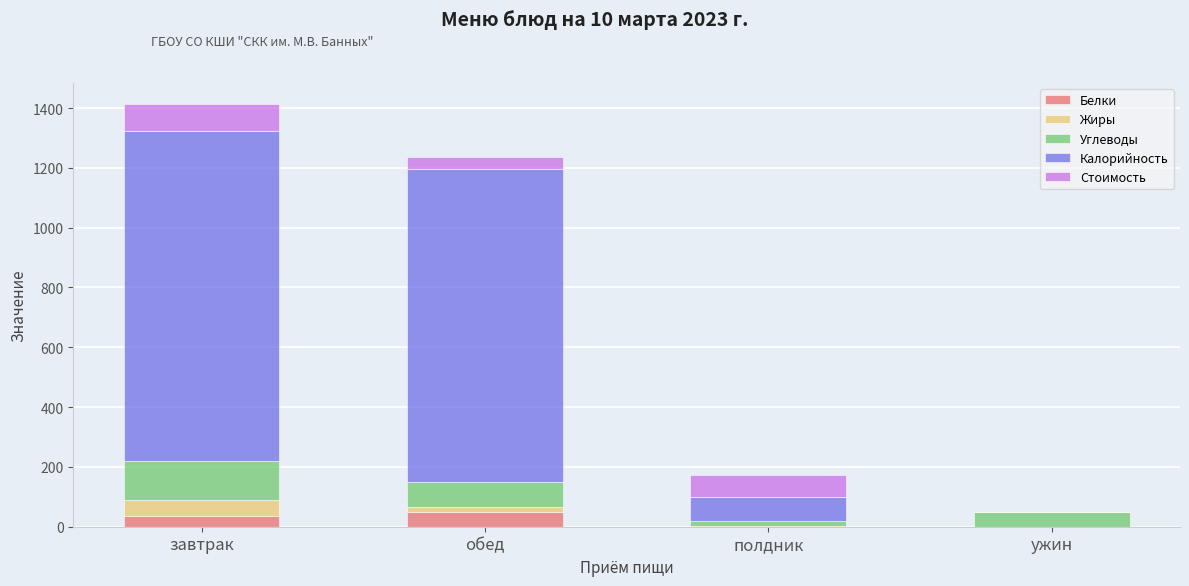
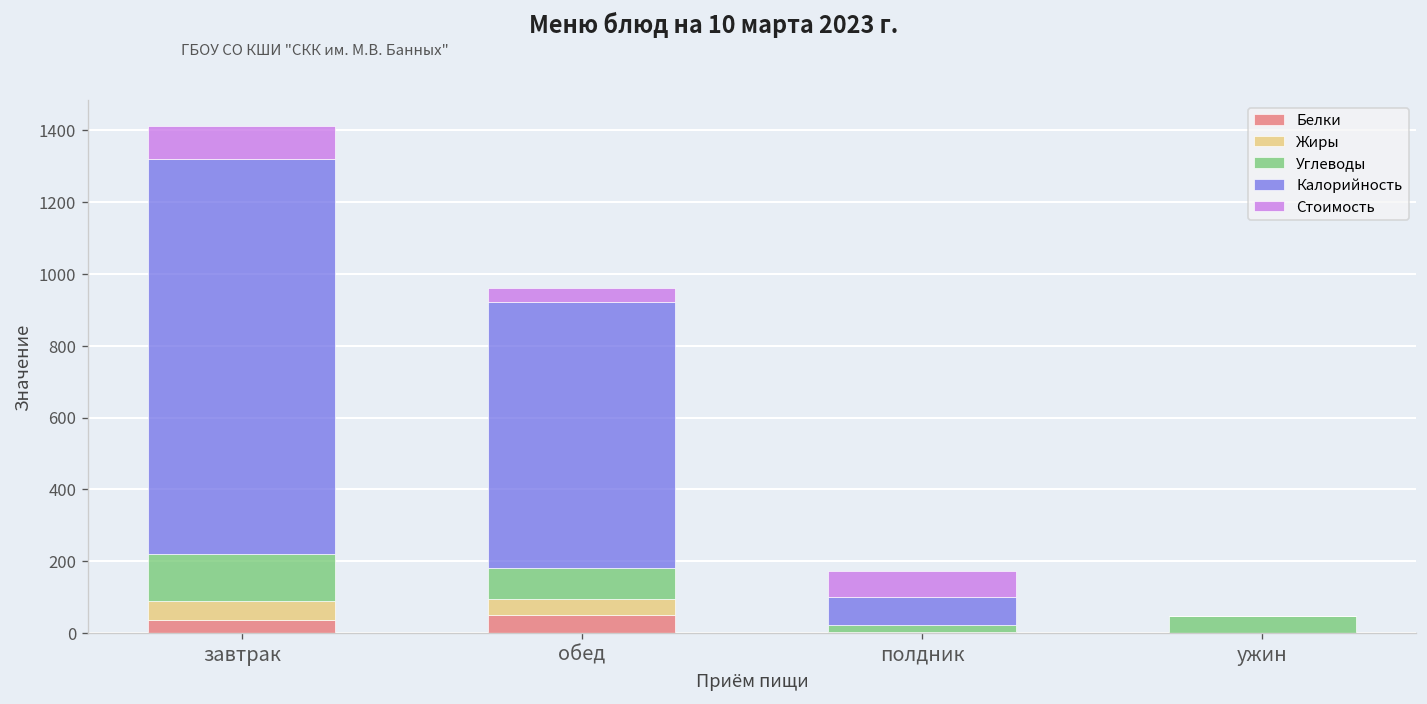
  {
    "Белки": {
      "завтрак": 40,
      "обед": 50,
      "ужин": 0
    },
    "Жиры": {
      "завтрак": 50,
-     "обед": 20,
+     "обед": 50,
      "ужин": 0
    },
    "Углеводы": {
      "завтрак": 130,
      "обед": 80,
      "полдник": 20,
      "ужин": 50
    },
    "Калорийность": {
      "завтрак": 1100,
-     "обед": 1050,
+     "обед": 740,
      "полдник": 80,
      "ужин": 0
    },
    "Стоимость": {
      "завтрак": 90,
      "обед": 40,
      "полдник": 70,
      "ужин": 0
    }
  }
